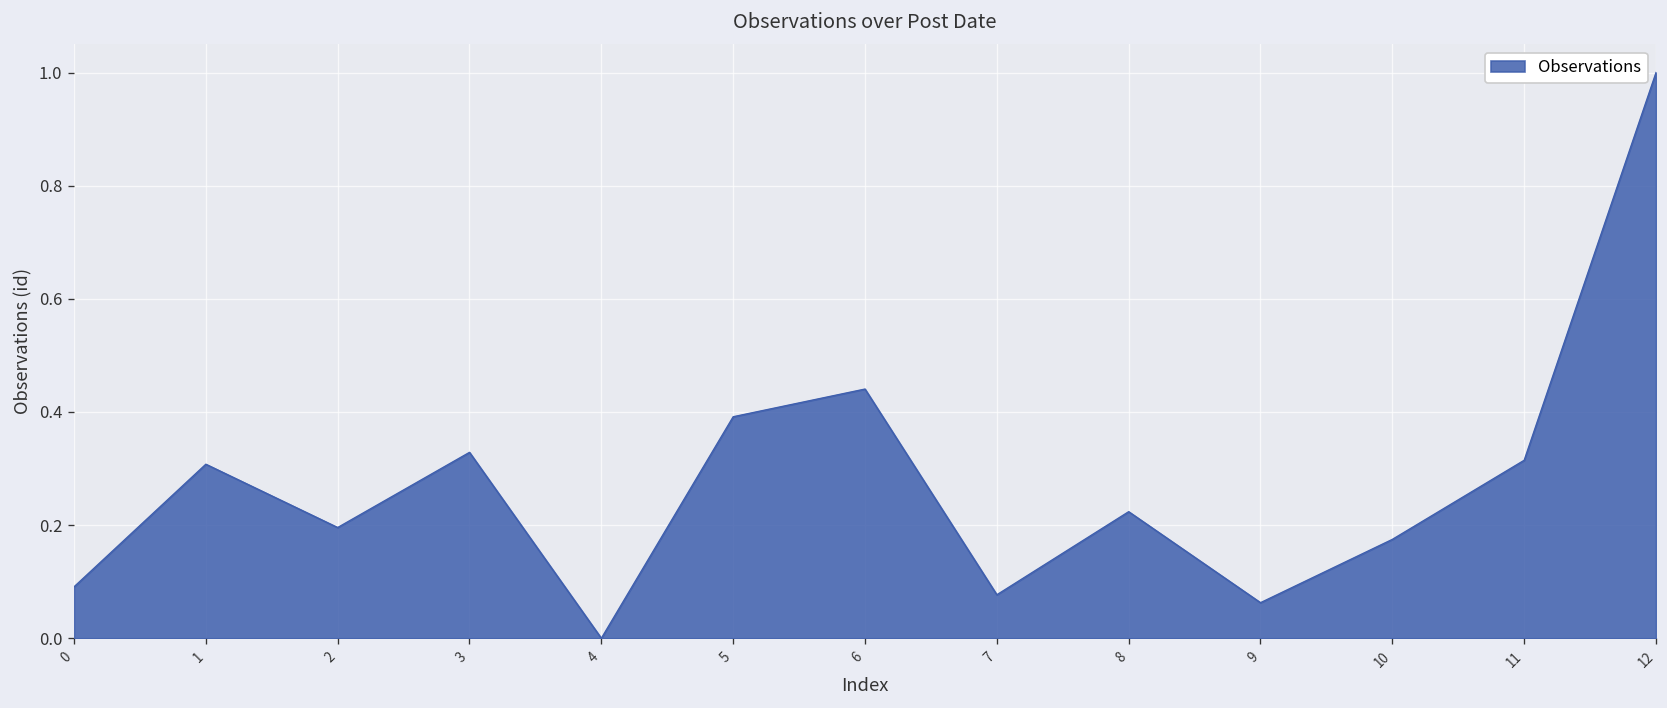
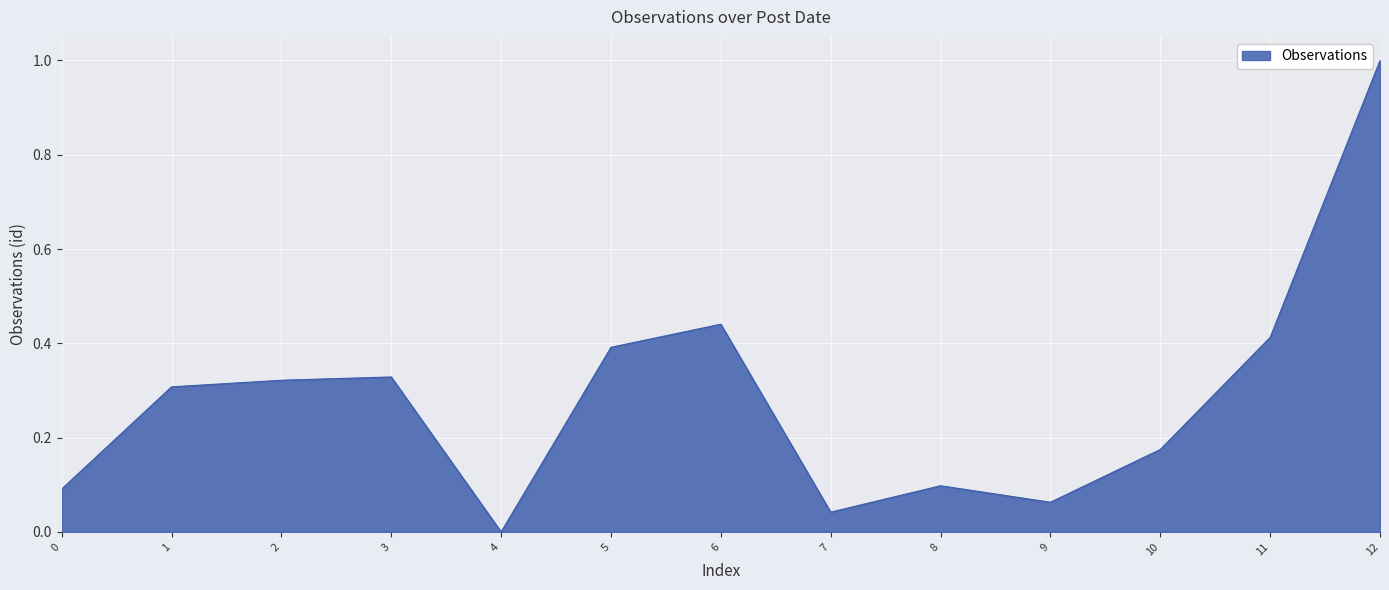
  {
    "0": 0.09,
    "1": 0.31,
-   "2": 0.20,
+   "2": 0.32,
    "3": 0.33,
    "4": 0.00,
    "5": 0.39,
    "6": 0.44,
-   "7": 0.08,
-   "8": 0.22,
+   "7": 0.04,
+   "8": 0.10,
    "9": 0.06,
    "10": 0.17,
-   "11": 0.31,
+   "11": 0.41,
    "12": 1.00
  }
